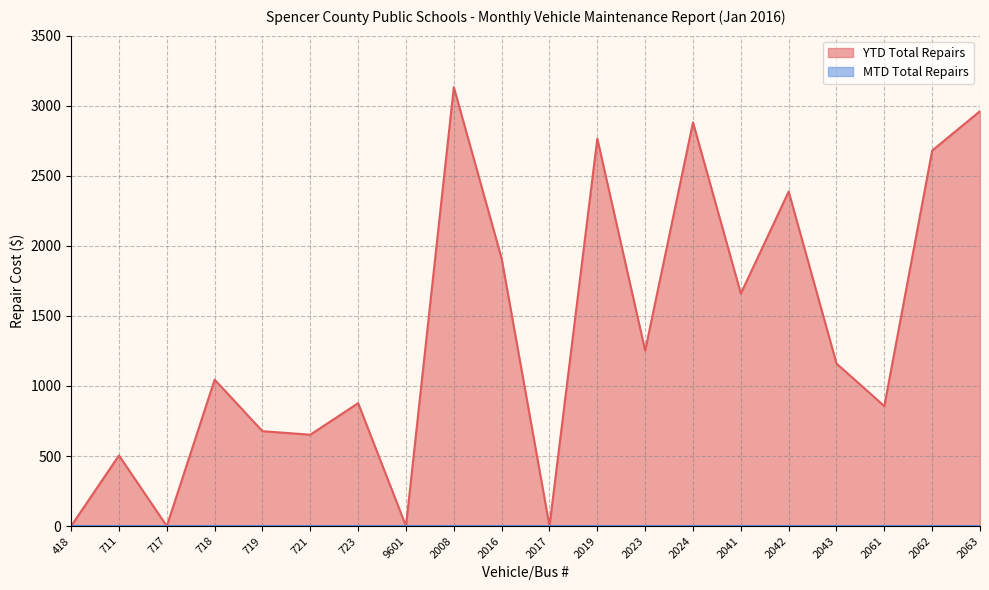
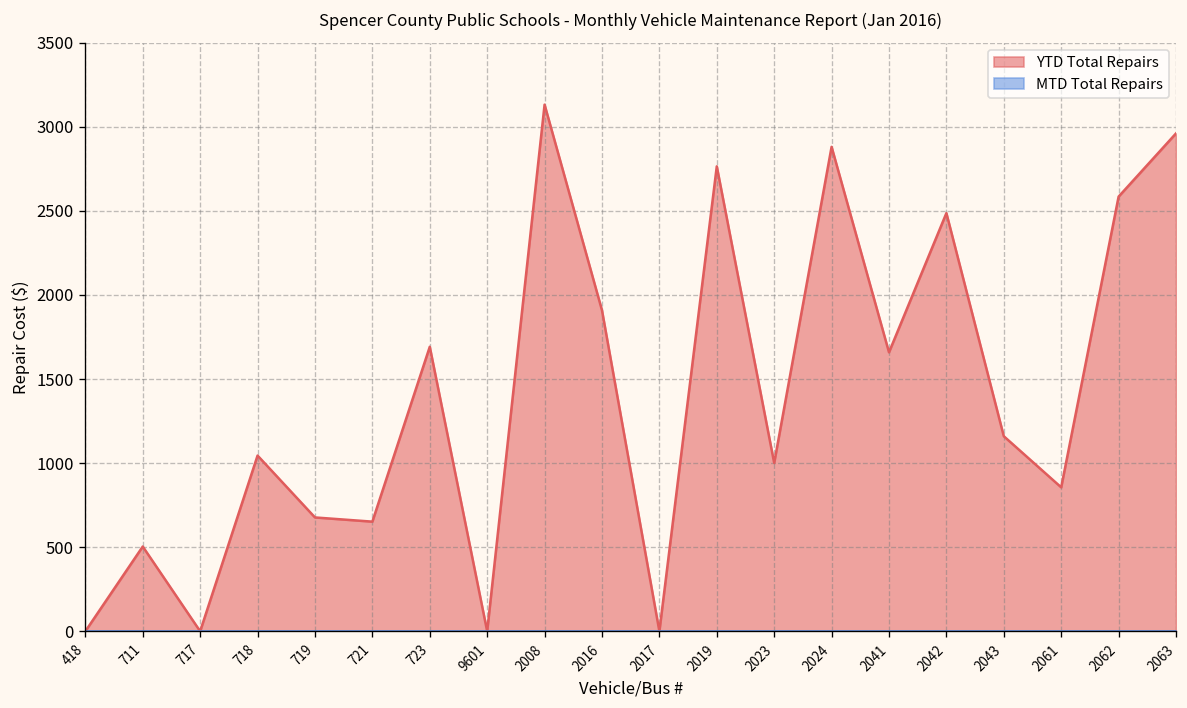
  {
    "YTD Total Repairs": {
      "711": 500,
      "718": 1050,
      "719": 680,
      "721": 650,
-     "723": 880,
+     "723": 1690,
      "2008": 3130,
      "2016": 1910,
      "2019": 2770,
-     "2023": 1250,
+     "2023": 1000,
      "2024": 2880,
      "2041": 1660,
-     "2042": 2390,
+     "2042": 2490,
      "2043": 1160,
      "2061": 860,
-     "2062": 2680,
+     "2062": 2590,
      "2063": 2960
    },
    "MTD Total Repairs": {
      "711": 0,
      "718": 0,
      "719": 0,
      "721": 0,
      "723": 0,
      "2008": 0,
      "2016": 0,
      "2019": 0,
      "2023": 0,
      "2024": 0,
      "2041": 0,
      "2042": 0,
      "2043": 0,
      "2061": 0,
      "2062": 0,
      "2063": 0
    }
  }
